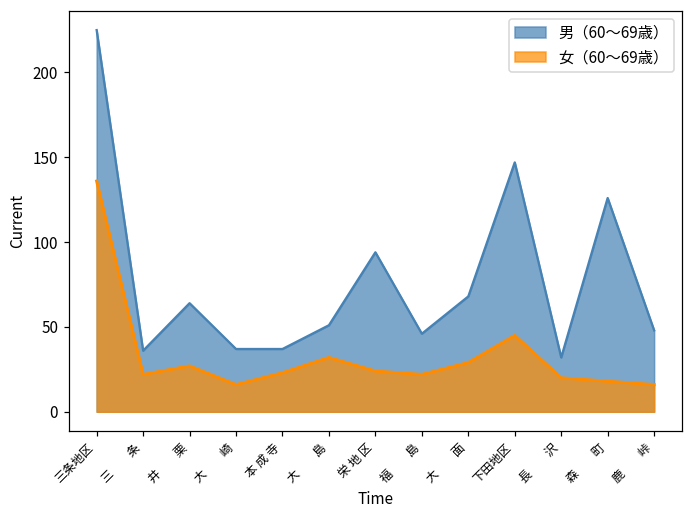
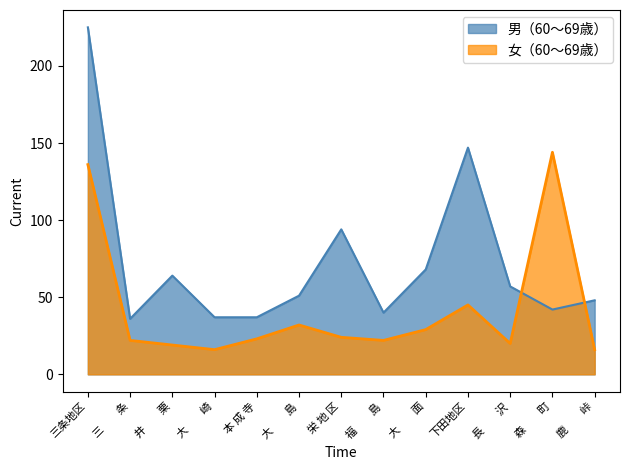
  {
    "男（60～69歳）": {
      "三条地区": 225,
      "三 条": 36,
      "井 栗": 64,
      "大 崎": 37,
      "本 成 寺": 37,
      "大 島": 51,
      "栄 地 区": 94,
-     "福 島": 46,
+     "福 島": 40,
      "大 面": 68,
      "下田地区": 147,
-     "長 沢": 32,
-     "森 町": 126,
+     "長 沢": 57,
+     "森 町": 42,
      "鹿 峠": 48
    },
    "女（60～69歳）": {
      "三条地区": 136,
      "三 条": 22,
-     "井 栗": 27,
+     "井 栗": 19,
      "大 崎": 16,
      "本 成 寺": 23,
      "大 島": 32,
      "栄 地 区": 24,
      "福 島": 22,
      "大 面": 29,
      "下田地区": 45,
      "長 沢": 20,
-     "森 町": 18,
+     "森 町": 144,
      "鹿 峠": 16
    }
  }
